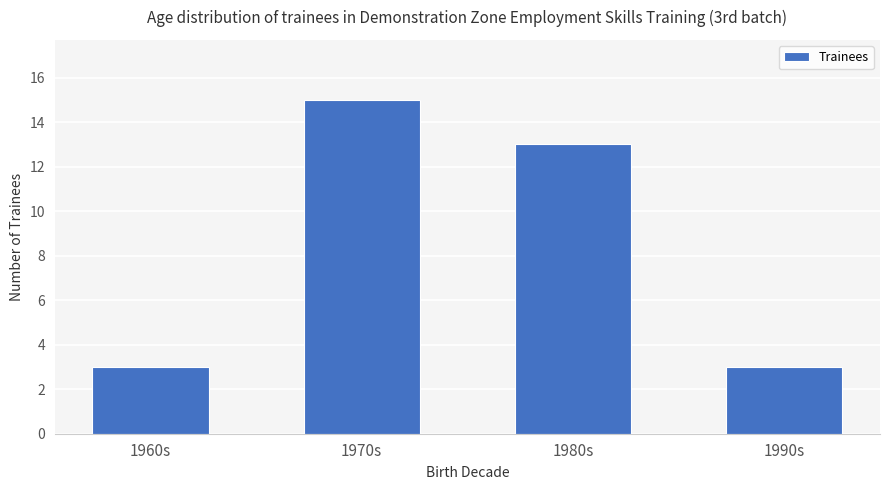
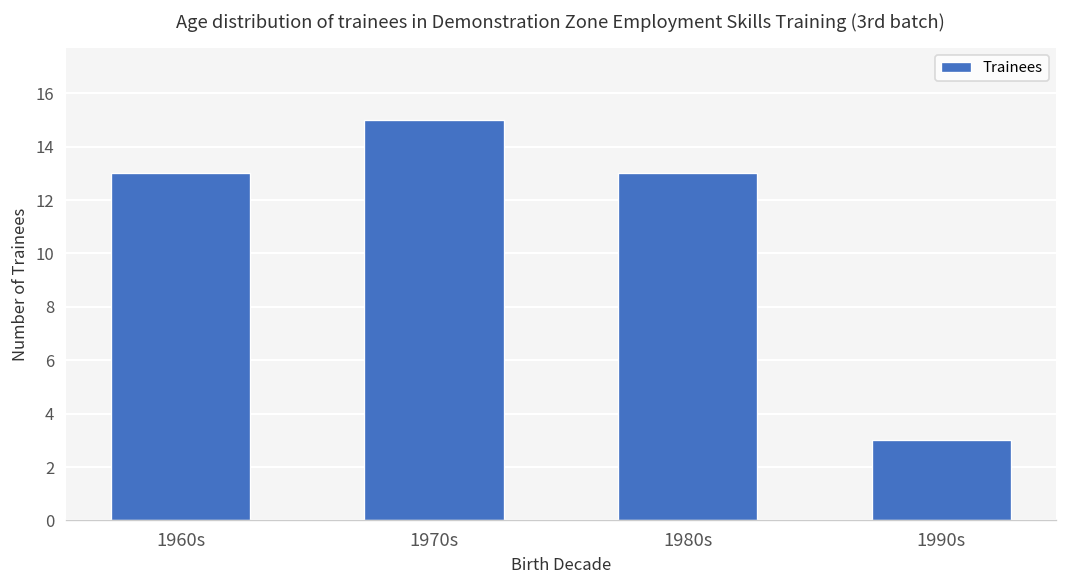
  {
-   "1960s": 3,
+   "1960s": 13,
    "1970s": 15,
    "1980s": 13,
    "1990s": 3
  }
